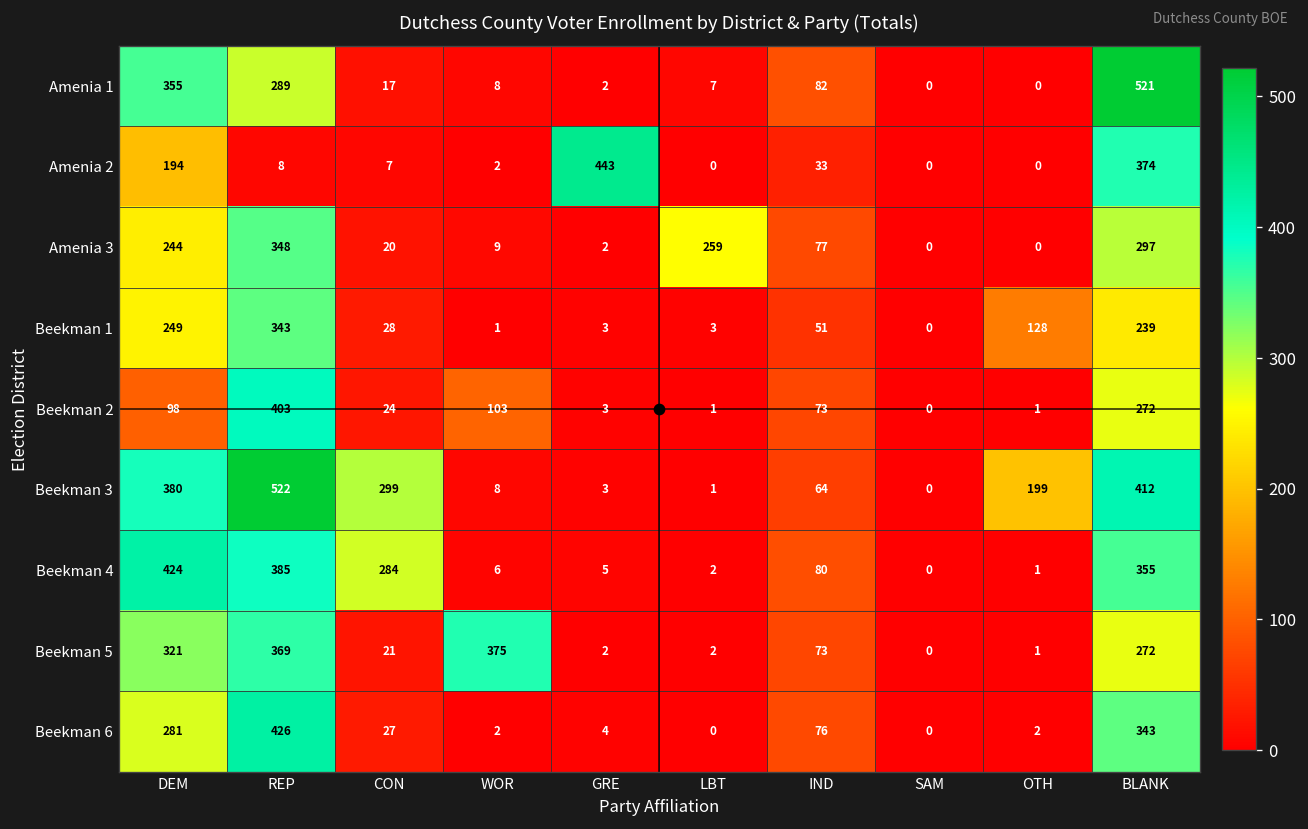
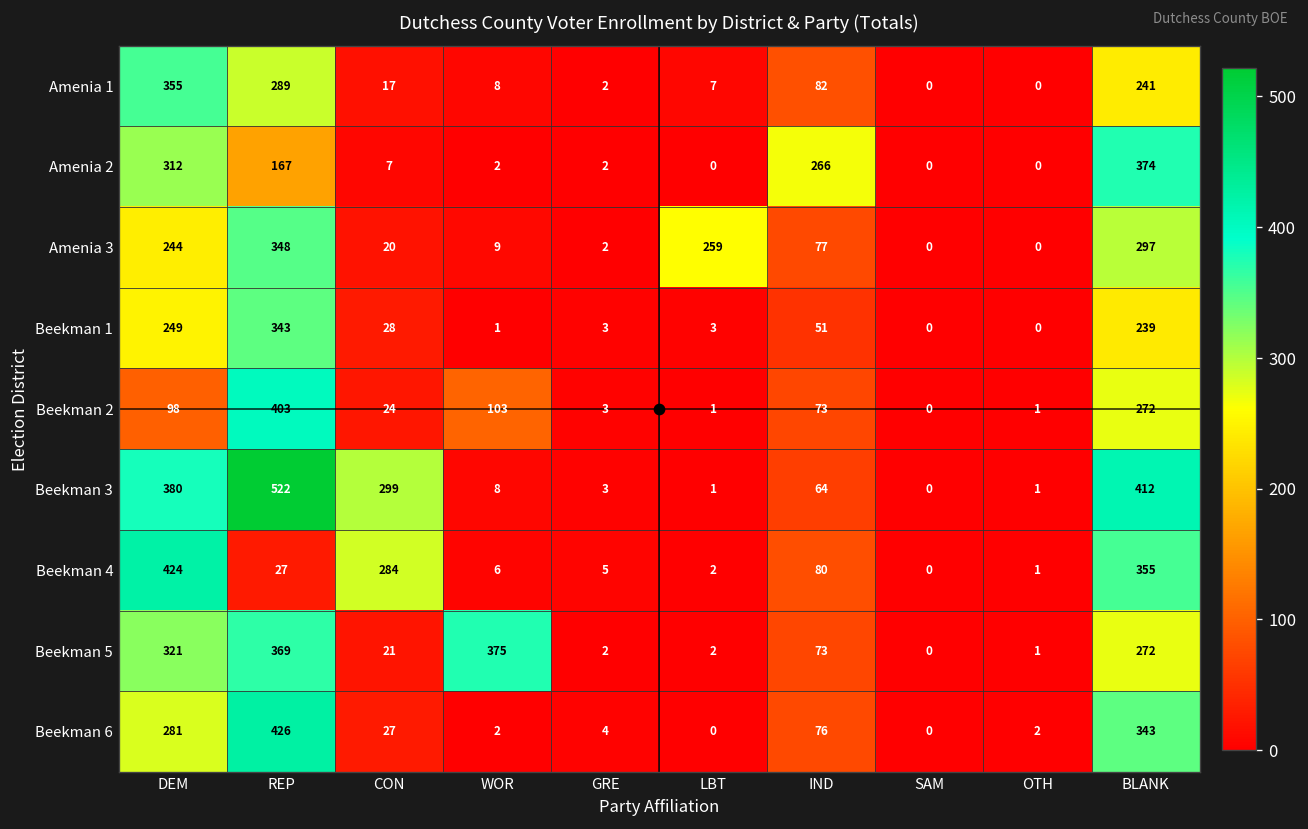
  {
    "Amenia 1": {
      "DEM": 355,
      "REP": 289,
      "CON": 17,
      "WOR": 8,
      "GRE": 2,
      "LBT": 7,
      "IND": 82,
      "SAM": 0,
      "OTH": 0,
-     "BLANK": 521
+     "BLANK": 241
    },
    "Amenia 2": {
-     "DEM": 194,
-     "REP": 8,
+     "DEM": 312,
+     "REP": 167,
      "CON": 7,
      "WOR": 2,
-     "GRE": 443,
+     "GRE": 2,
      "LBT": 0,
-     "IND": 33,
+     "IND": 266,
      "SAM": 0,
      "OTH": 0,
      "BLANK": 374
    },
    "Amenia 3": {
      "DEM": 244,
      "REP": 348,
      "CON": 20,
      "WOR": 9,
      "GRE": 2,
      "LBT": 259,
      "IND": 77,
      "SAM": 0,
      "OTH": 0,
      "BLANK": 297
    },
    "Beekman 1": {
      "DEM": 249,
      "REP": 343,
      "CON": 28,
      "WOR": 1,
      "GRE": 3,
      "LBT": 3,
      "IND": 51,
      "SAM": 0,
-     "OTH": 128,
+     "OTH": 0,
      "BLANK": 239
    },
    "Beekman 2": {
      "DEM": 98,
      "REP": 403,
      "CON": 24,
      "WOR": 103,
      "GRE": 3,
      "LBT": 1,
      "IND": 73,
      "SAM": 0,
      "OTH": 1,
      "BLANK": 272
    },
    "Beekman 3": {
      "DEM": 380,
      "REP": 522,
      "CON": 299,
      "WOR": 8,
      "GRE": 3,
      "LBT": 1,
      "IND": 64,
      "SAM": 0,
-     "OTH": 199,
+     "OTH": 1,
      "BLANK": 412
    },
    "Beekman 4": {
      "DEM": 424,
-     "REP": 385,
+     "REP": 27,
      "CON": 284,
      "WOR": 6,
      "GRE": 5,
      "LBT": 2,
      "IND": 80,
      "SAM": 0,
      "OTH": 1,
      "BLANK": 355
    },
    "Beekman 5": {
      "DEM": 321,
      "REP": 369,
      "CON": 21,
      "WOR": 375,
      "GRE": 2,
      "LBT": 2,
      "IND": 73,
      "SAM": 0,
      "OTH": 1,
      "BLANK": 272
    },
    "Beekman 6": {
      "DEM": 281,
      "REP": 426,
      "CON": 27,
      "WOR": 2,
      "GRE": 4,
      "LBT": 0,
      "IND": 76,
      "SAM": 0,
      "OTH": 2,
      "BLANK": 343
    }
  }
